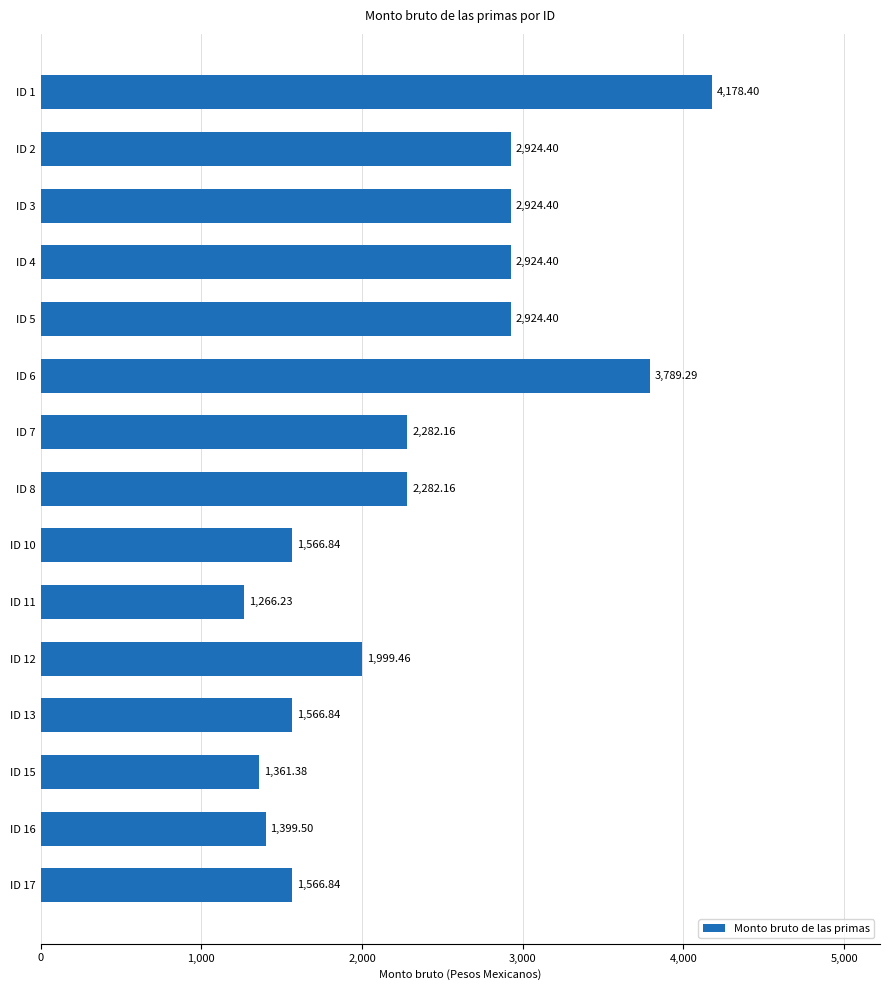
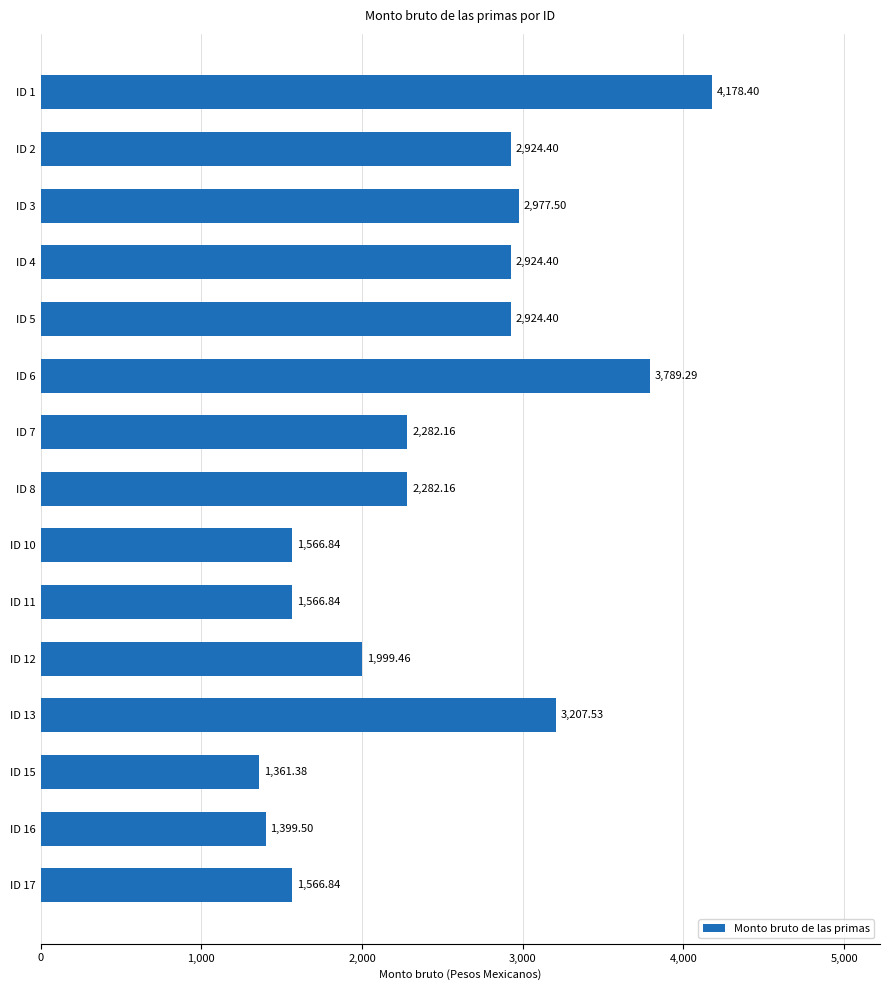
  {
    "ID 1": "4,178.40",
    "ID 2": "2,924.40",
-   "ID 3": "2,924.40",
+   "ID 3": "2,977.50",
    "ID 4": "2,924.40",
    "ID 5": "2,924.40",
    "ID 6": "3,789.29",
    "ID 7": "2,282.16",
    "ID 8": "2,282.16",
    "ID 10": "1,566.84",
-   "ID 11": "1,266.23",
+   "ID 11": "1,566.84",
    "ID 12": "1,999.46",
-   "ID 13": "1,566.84",
+   "ID 13": "3,207.53",
    "ID 15": "1,361.38",
    "ID 16": "1,399.50",
    "ID 17": "1,566.84"
  }
